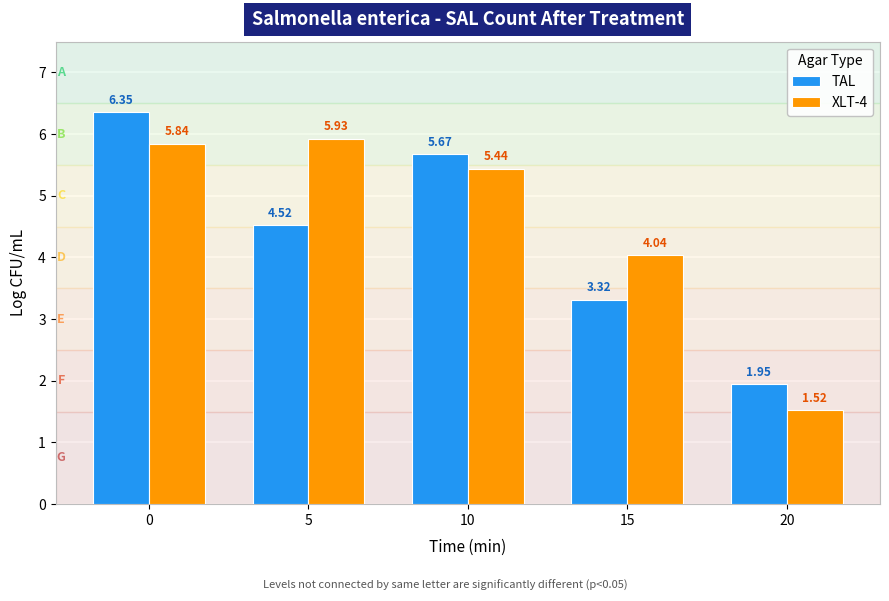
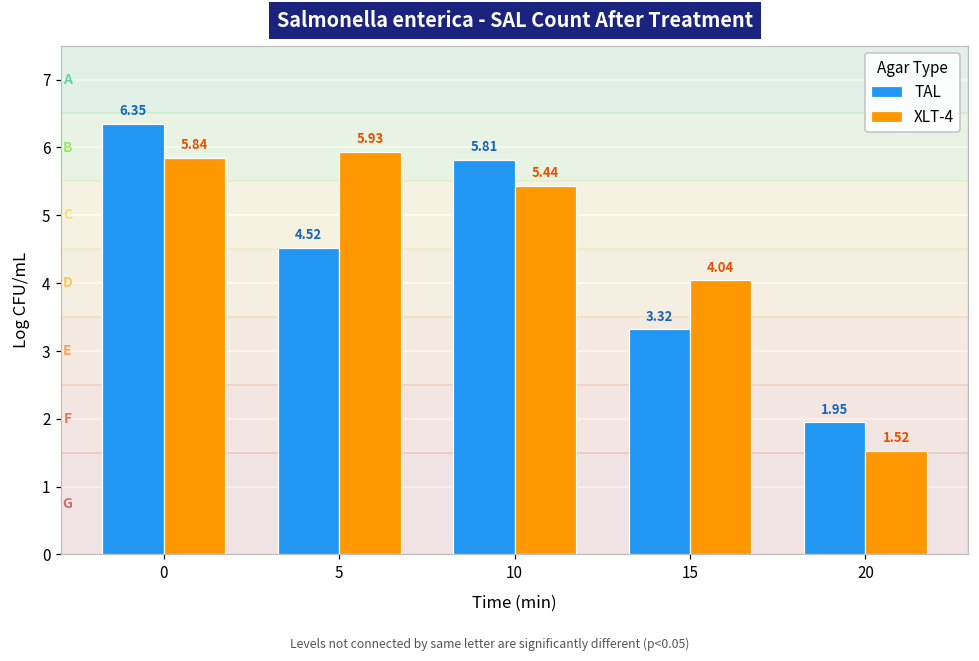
  {
    "TAL": {
      "0": 6.35,
      "5": 4.52,
-     "10": 5.67,
+     "10": 5.81,
      "15": 3.32,
      "20": 1.95
    },
    "XLT-4": {
      "0": 5.84,
      "5": 5.93,
      "10": 5.44,
      "15": 4.04,
      "20": 1.52
    }
  }
